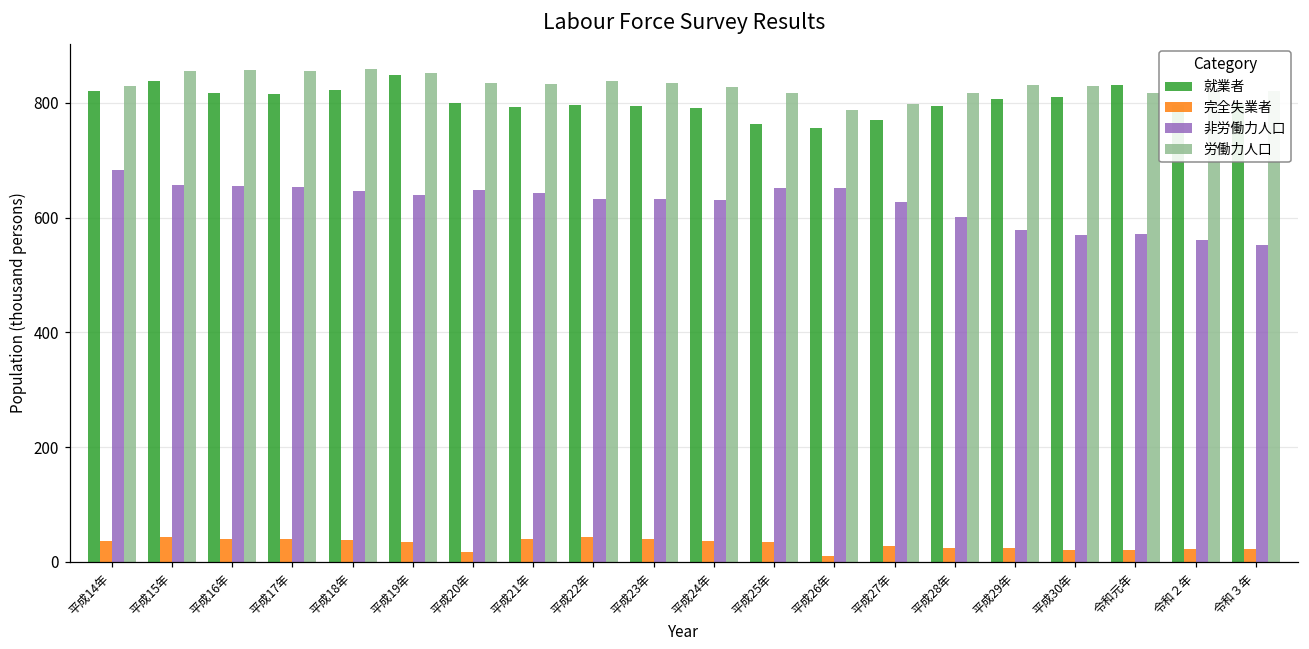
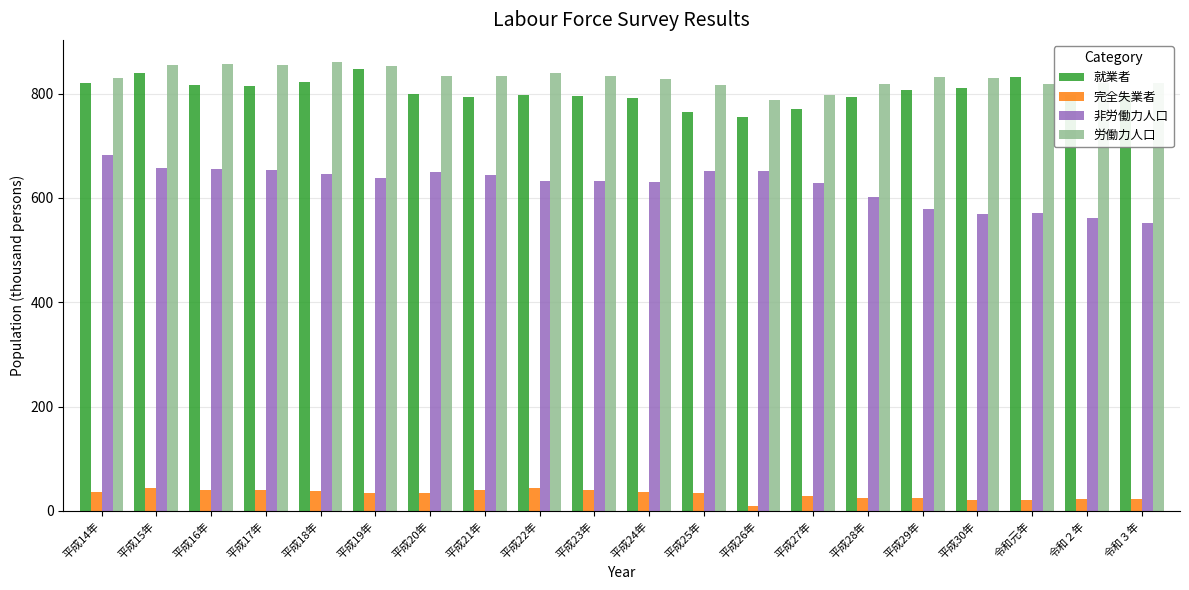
  {
    "就業者": {
      "平成14年": 820,
      "平成15年": 840,
      "平成16年": 820,
      "平成17年": 820,
      "平成18年": 820,
      "平成19年": 850,
      "平成20年": 800,
      "平成21年": 790,
      "平成22年": 800,
      "平成23年": 800,
      "平成24年": 790,
      "平成25年": 760,
      "平成26年": 760,
      "平成27年": 770,
      "平成28年": 790,
      "平成29年": 810,
      "平成30年": 810,
      "令和元年": 830
    },
    "完全失業者": {
      "平成14年": 40,
      "平成15年": 40,
      "平成16年": 40,
      "平成17年": 40,
      "平成18年": 40,
      "平成19年": 40,
-     "平成20年": 20,
+     "平成20年": 30,
      "平成21年": 40,
      "平成22年": 40,
      "平成23年": 40,
      "平成24年": 40,
      "平成25年": 30,
      "平成26年": 10,
      "平成27年": 30,
      "平成28年": 20,
      "平成29年": 20,
      "平成30年": 20,
      "令和元年": 20,
      "令和２年": 20,
      "令和３年": 20
    },
    "非労働力人口": {
      "平成14年": 680,
      "平成15年": 660,
      "平成16年": 660,
      "平成17年": 650,
      "平成18年": 650,
      "平成19年": 640,
      "平成20年": 650,
      "平成21年": 640,
      "平成22年": 630,
      "平成23年": 630,
      "平成24年": 630,
      "平成25年": 650,
      "平成26年": 650,
      "平成27年": 630,
      "平成28年": 600,
      "平成29年": 580,
      "平成30年": 570,
      "令和元年": 570,
      "令和２年": 560,
      "令和３年": 550
    },
    "労働力人口": {
      "平成14年": 830,
      "平成15年": 860,
      "平成16年": 860,
      "平成17年": 860,
      "平成18年": 860,
      "平成19年": 850,
      "平成20年": 830,
      "平成21年": 830,
      "平成22年": 840,
      "平成23年": 830,
      "平成24年": 830,
      "平成25年": 820,
      "平成26年": 790,
      "平成27年": 800,
      "平成28年": 820,
      "平成29年": 830,
      "平成30年": 830,
      "令和元年": 820
    }
  }
